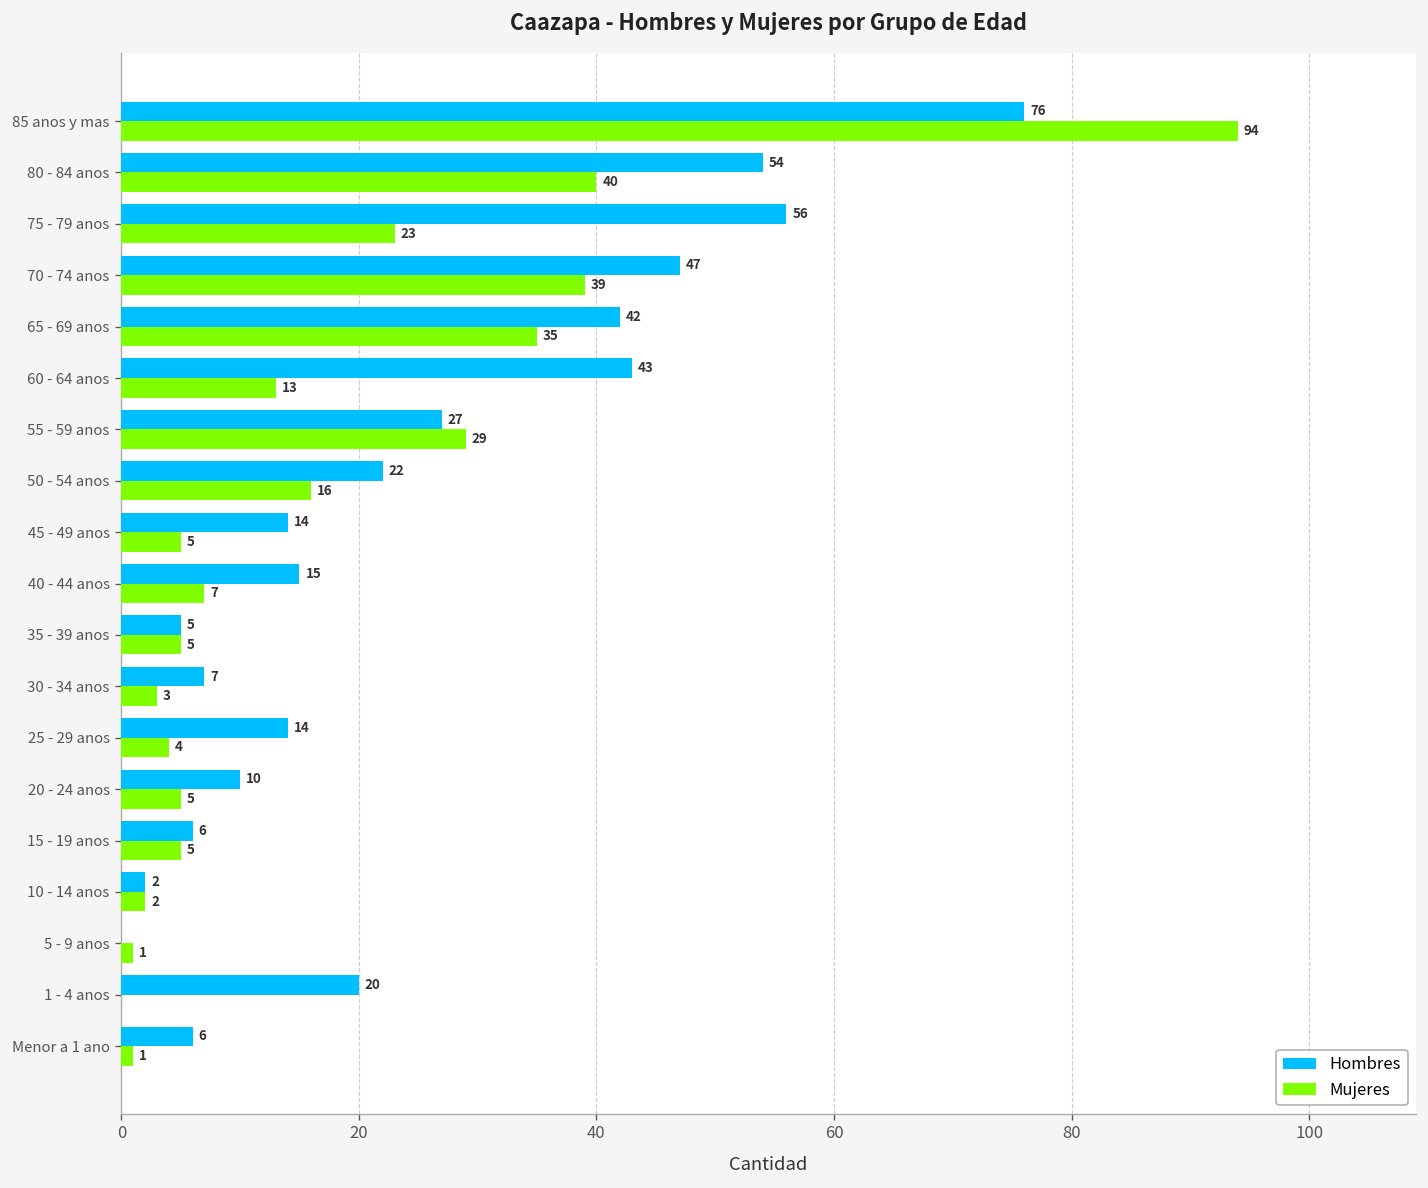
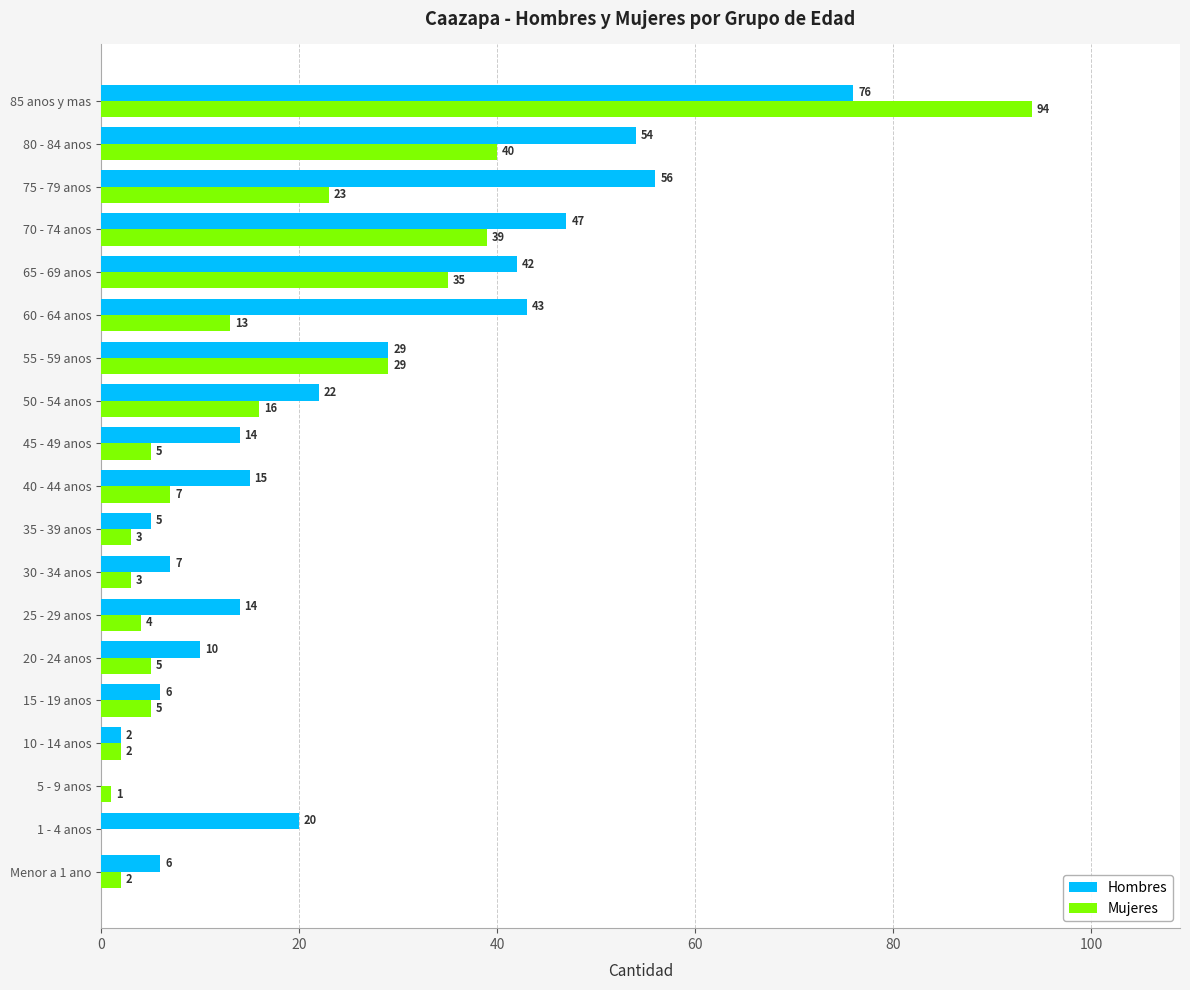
  {
    "Hombres": {
      "85 anos y mas": 76,
      "80 - 84 anos": 54,
      "75 - 79 anos": 56,
      "70 - 74 anos": 47,
      "65 - 69 anos": 42,
      "60 - 64 anos": 43,
-     "55 - 59 anos": 27,
+     "55 - 59 anos": 29,
      "50 - 54 anos": 22,
      "45 - 49 anos": 14,
      "40 - 44 anos": 15,
      "35 - 39 anos": 5,
      "30 - 34 anos": 7,
      "25 - 29 anos": 14,
      "20 - 24 anos": 10,
      "15 - 19 anos": 6,
      "10 - 14 anos": 2,
      "1 - 4 anos": 20,
      "Menor a 1 ano": 6
    },
    "Mujeres": {
      "85 anos y mas": 94,
      "80 - 84 anos": 40,
      "75 - 79 anos": 23,
      "70 - 74 anos": 39,
      "65 - 69 anos": 35,
      "60 - 64 anos": 13,
      "55 - 59 anos": 29,
      "50 - 54 anos": 16,
      "45 - 49 anos": 5,
      "40 - 44 anos": 7,
-     "35 - 39 anos": 5,
+     "35 - 39 anos": 3,
      "30 - 34 anos": 3,
      "25 - 29 anos": 4,
      "20 - 24 anos": 5,
      "15 - 19 anos": 5,
      "10 - 14 anos": 2,
      "5 - 9 anos": 1,
-     "Menor a 1 ano": 1
+     "Menor a 1 ano": 2
    }
  }
